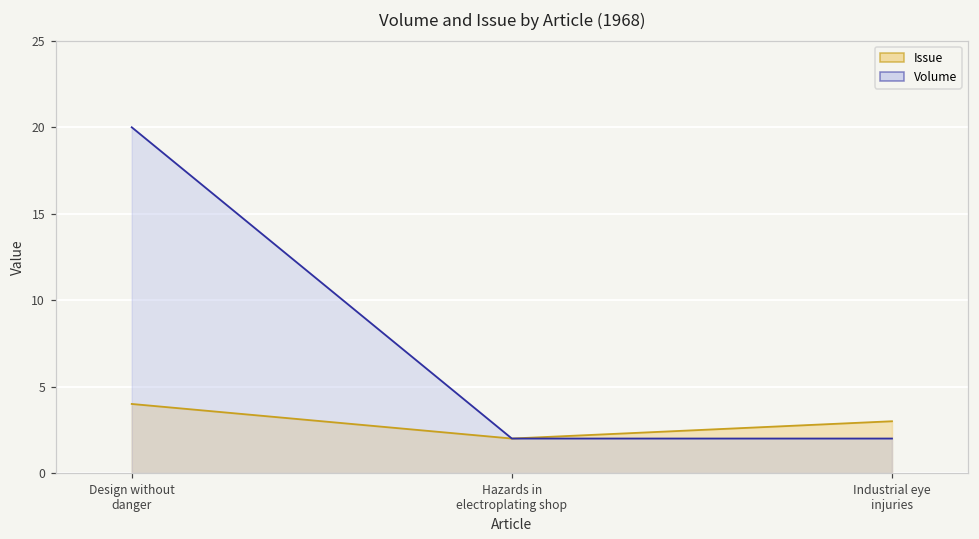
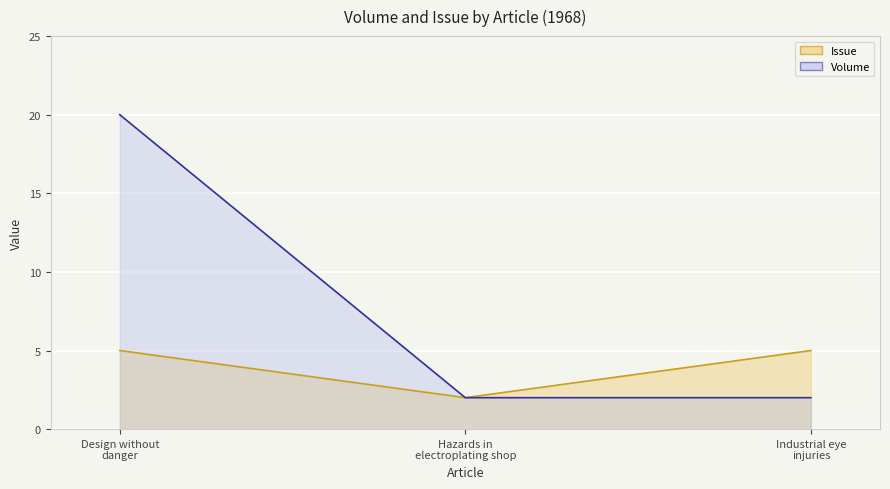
  {
    "Issue": {
-     "Design without danger": 4,
-     "Industrial eye injuries": 3
+     "Design without danger": 5,
+     "Industrial eye injuries": 5
    },
    "Volume": {
      "Design without danger": 20,
      "Industrial eye injuries": 2
    }
  }
